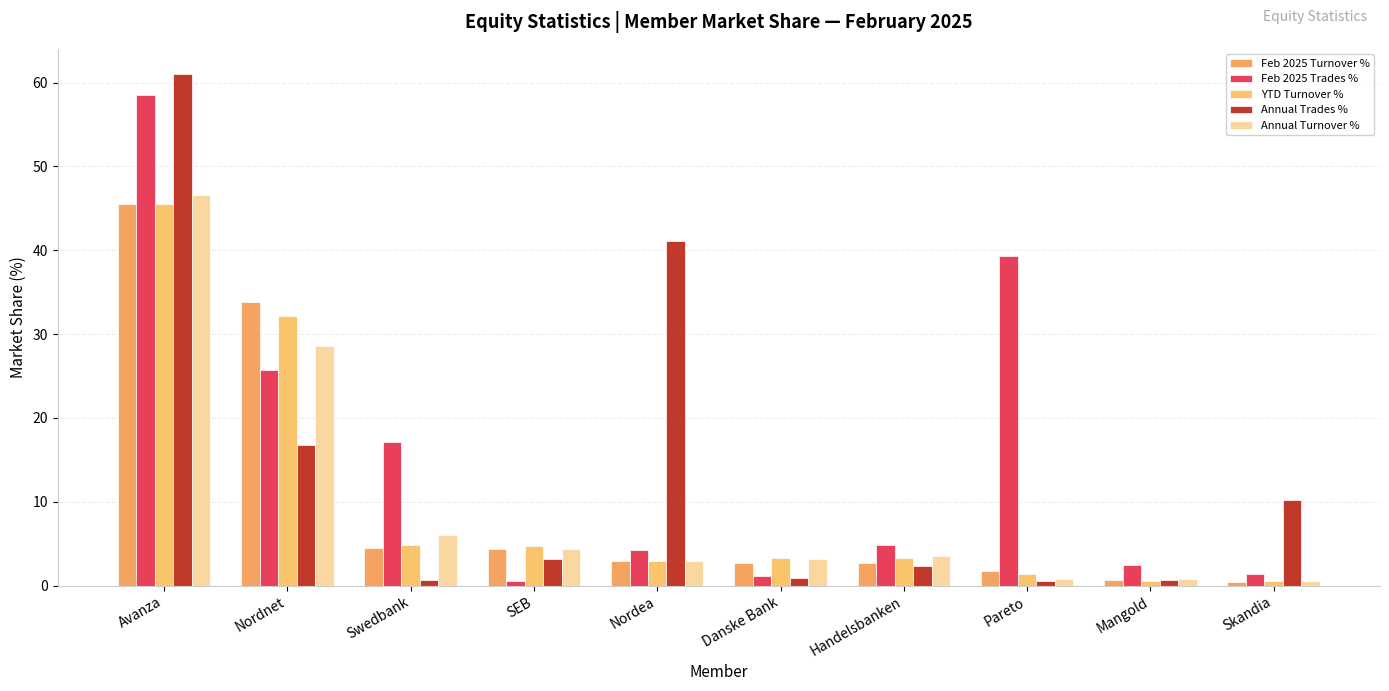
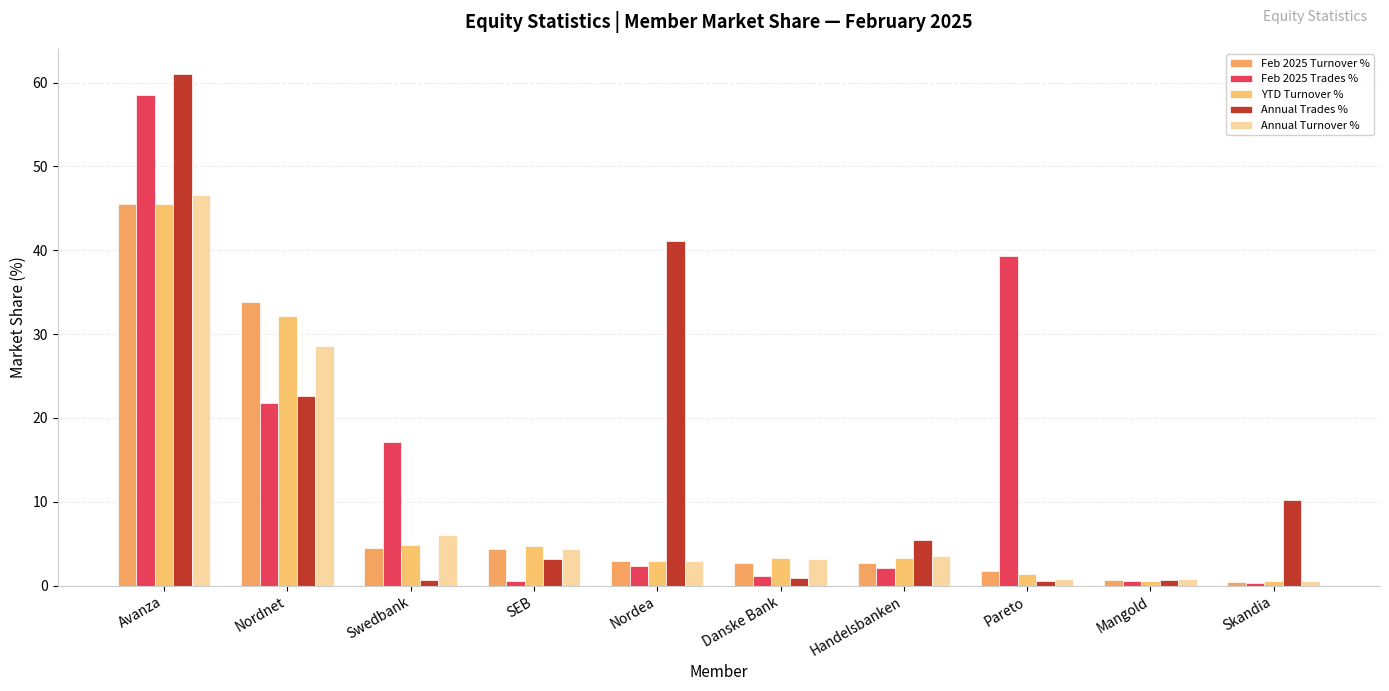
  {
    "Feb 2025 Trades %": {
      "Avanza": 59,
-     "Nordnet": 26,
+     "Nordnet": 22,
      "Swedbank": 17,
      "SEB": 1,
-     "Nordea": 4,
+     "Nordea": 2,
      "Danske Bank": 1,
-     "Handelsbanken": 5,
+     "Handelsbanken": 2,
      "Pareto": 39,
-     "Mangold": 2,
-     "Skandia": 1
+     "Mangold": 1,
+     "Skandia": 0
    },
    "Annual Trades %": {
      "Avanza": 61,
-     "Nordnet": 17,
+     "Nordnet": 23,
      "Swedbank": 1,
      "SEB": 3,
      "Nordea": 41,
      "Danske Bank": 1,
-     "Handelsbanken": 2,
+     "Handelsbanken": 5,
      "Pareto": 0,
      "Mangold": 1,
      "Skandia": 10
    }
  }
